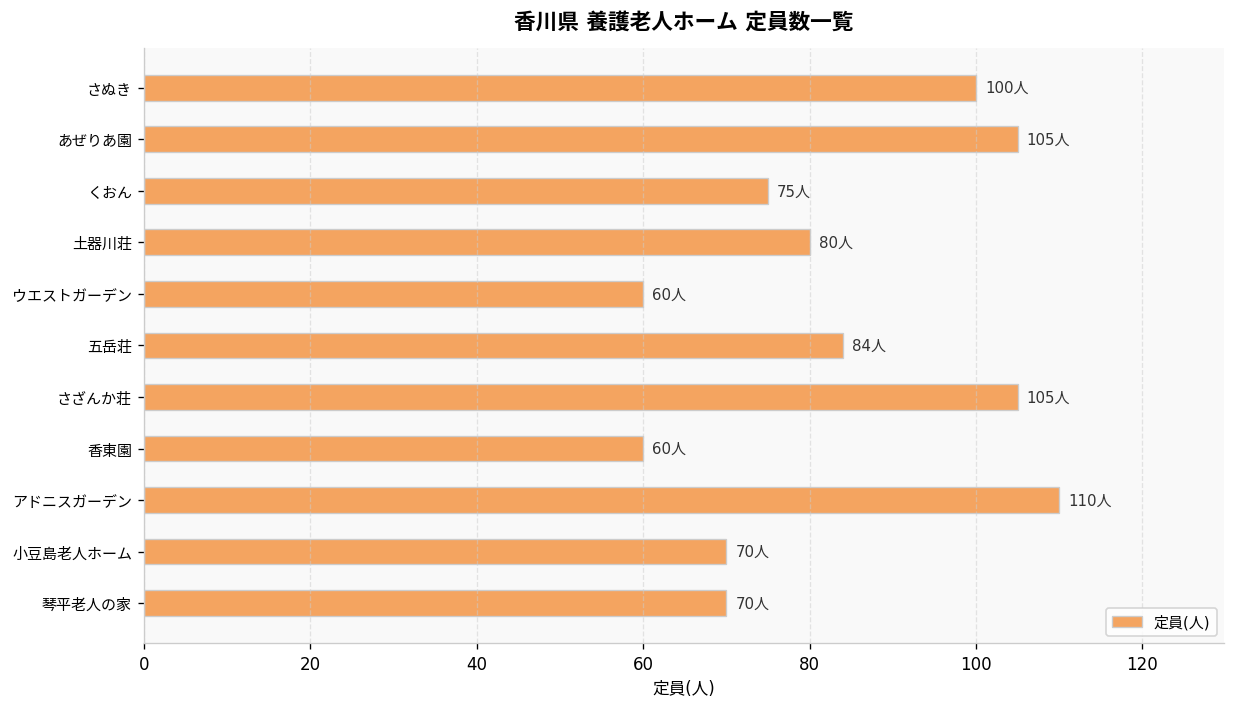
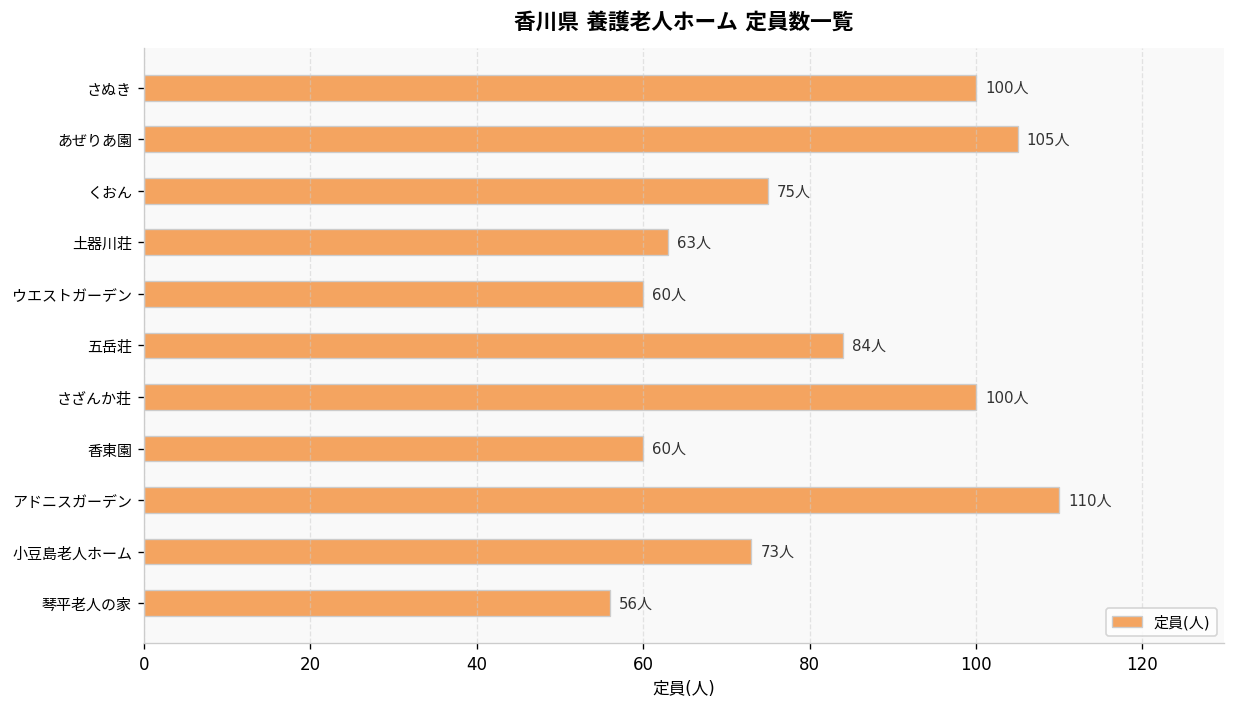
  {
    "さぬき": "100人",
    "あぜりあ園": "105人",
    "くおん": "75人",
-   "土器川荘": "80人",
+   "土器川荘": "63人",
    "ウエストガーデン": "60人",
    "五岳荘": "84人",
-   "さざんか荘": "105人",
+   "さざんか荘": "100人",
    "香東園": "60人",
    "アドニスガーデン": "110人",
-   "小豆島老人ホーム": "70人",
-   "琴平老人の家": "70人"
+   "小豆島老人ホーム": "73人",
+   "琴平老人の家": "56人"
  }
